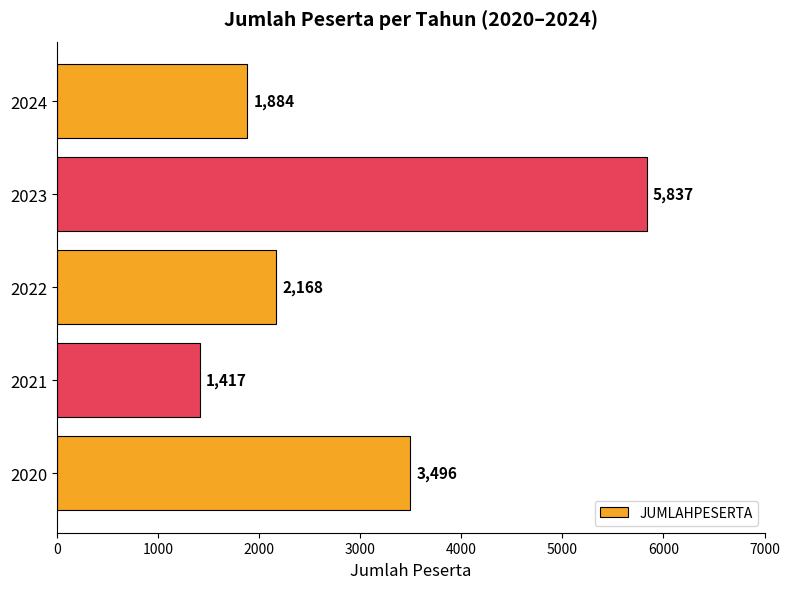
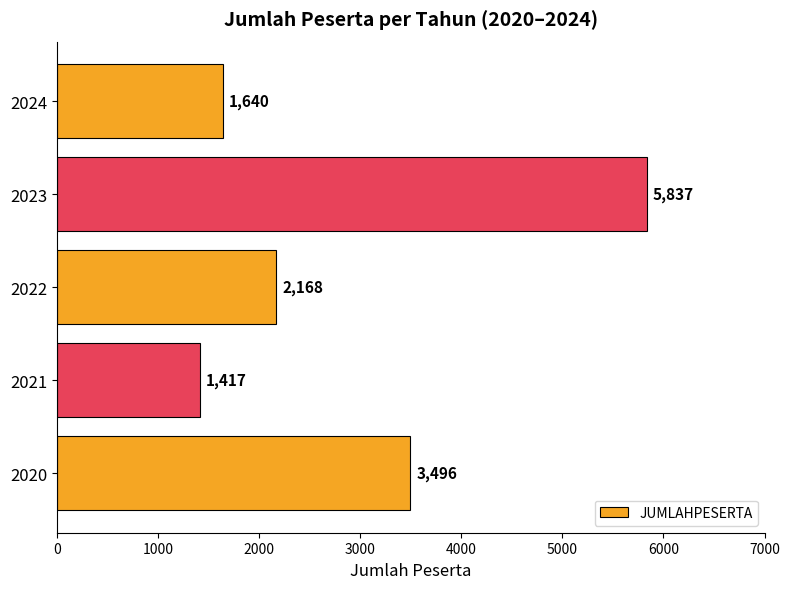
  {
-   "2024": "1,884",
+   "2024": "1,640",
    "2023": "5,837",
    "2022": "2,168",
    "2021": "1,417",
    "2020": "3,496"
  }
